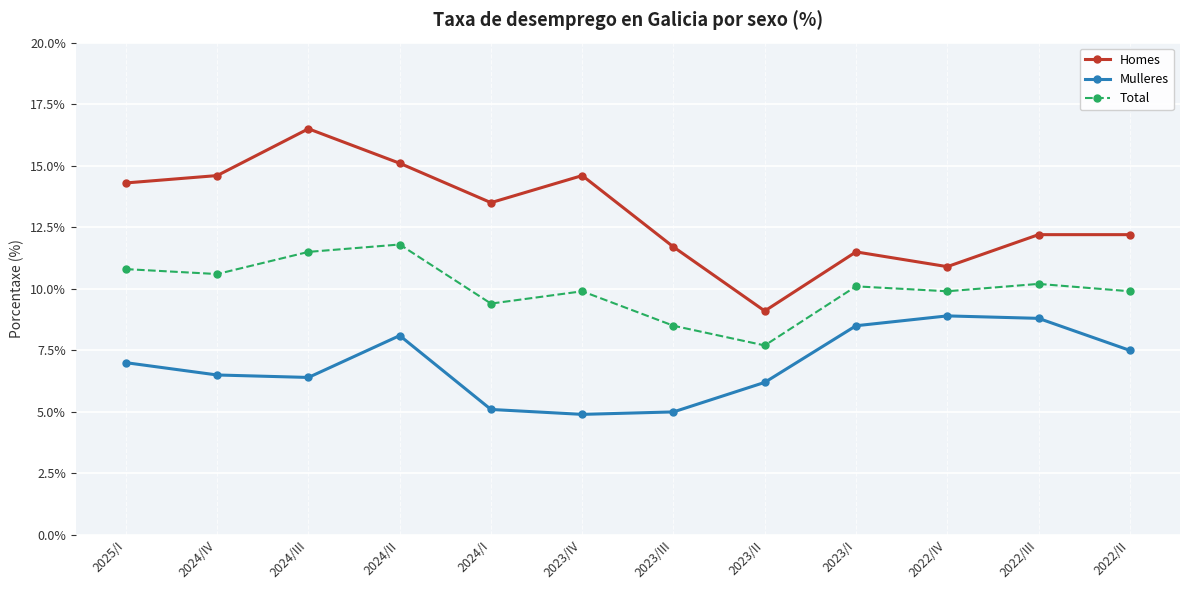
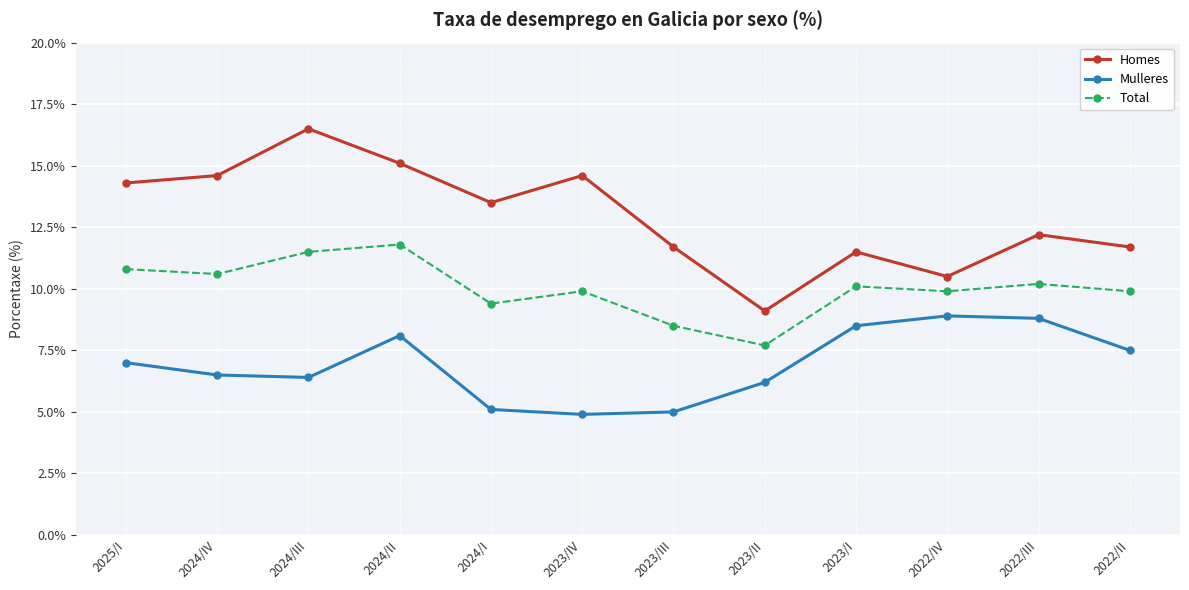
  {
    "Homes": {
      "2025/I": "14.3%",
      "2024/IV": "14.6%",
      "2024/III": "16.5%",
      "2024/II": "15.1%",
      "2024/I": "13.5%",
      "2023/IV": "14.6%",
      "2023/III": "11.7%",
      "2023/II": "9.1%",
      "2023/I": "11.5%",
-     "2022/IV": "10.9%",
+     "2022/IV": "10.5%",
      "2022/III": "12.2%",
-     "2022/II": "12.2%"
+     "2022/II": "11.7%"
    },
    "Mulleres": {
      "2025/I": "7.0%",
      "2024/IV": "6.5%",
      "2024/III": "6.4%",
      "2024/II": "8.1%",
      "2024/I": "5.1%",
      "2023/IV": "4.9%",
      "2023/III": "5.0%",
      "2023/II": "6.2%",
      "2023/I": "8.5%",
      "2022/IV": "8.9%",
      "2022/III": "8.8%",
      "2022/II": "7.5%"
    },
    "Total": {
      "2025/I": "10.8%",
      "2024/IV": "10.6%",
      "2024/III": "11.5%",
      "2024/II": "11.8%",
      "2024/I": "9.4%",
      "2023/IV": "9.9%",
      "2023/III": "8.5%",
      "2023/II": "7.7%",
      "2023/I": "10.1%",
      "2022/IV": "9.9%",
      "2022/III": "10.2%",
      "2022/II": "9.9%"
    }
  }
